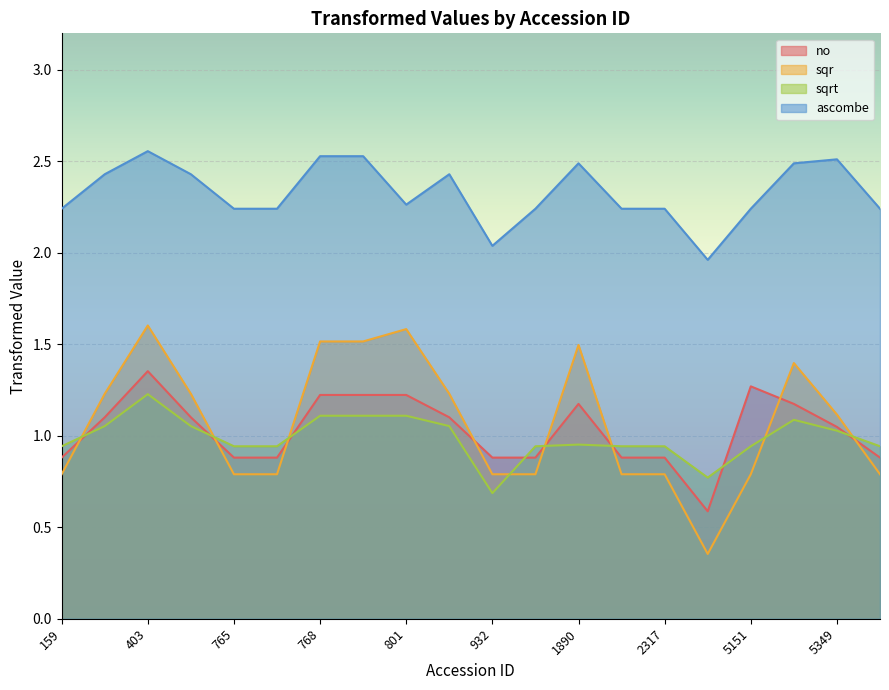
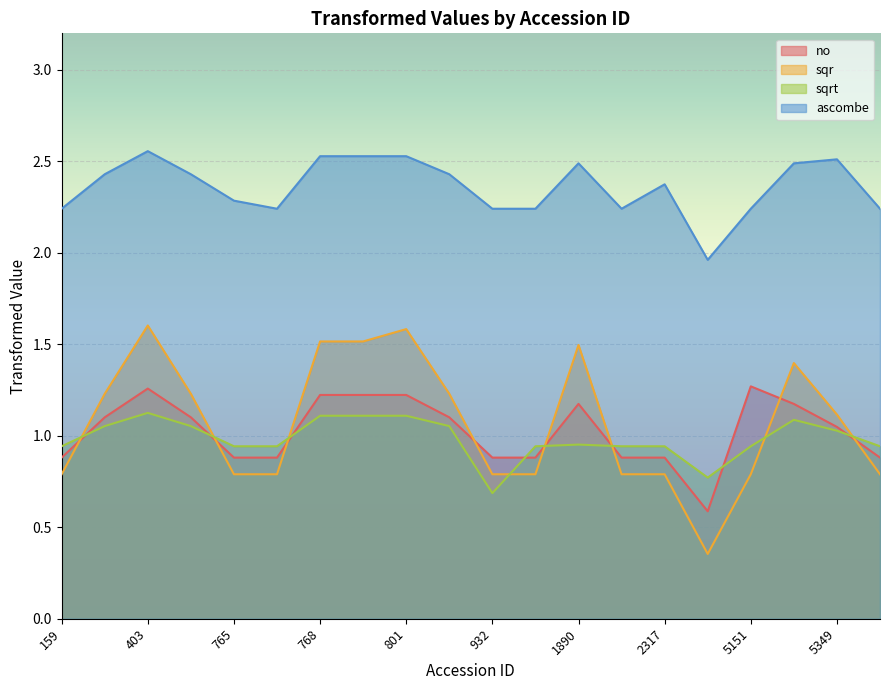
  {
    "no": {
      "159": 0.88,
-     "403": 1.35,
+     "403": 1.26,
      "765": 0.88,
      "768": 1.22,
      "801": 1.22,
      "932": 0.88,
      "1890": 1.17,
      "2317": 0.88,
      "5151": 1.27,
      "5349": 1.05
    },
    "sqr": {
      "159": 0.79,
      "403": 1.60,
      "765": 0.79,
      "768": 1.52,
      "801": 1.58,
      "932": 0.79,
      "1890": 1.50,
      "2317": 0.79,
      "5151": 0.79,
      "5349": 1.12
    },
    "sqrt": {
      "159": 0.94,
-     "403": 1.23,
+     "403": 1.13,
      "765": 0.94,
      "768": 1.11,
      "801": 1.11,
      "932": 0.69,
      "1890": 0.95,
      "2317": 0.94,
      "5151": 0.94,
      "5349": 1.03
    },
    "ascombe": {
      "159": 2.24,
      "403": 2.56,
-     "765": 2.24,
+     "765": 2.29,
      "768": 2.53,
-     "801": 2.26,
-     "932": 2.04,
+     "801": 2.53,
+     "932": 2.24,
      "1890": 2.49,
-     "2317": 2.24,
+     "2317": 2.37,
      "5151": 2.24,
      "5349": 2.51
    }
  }
